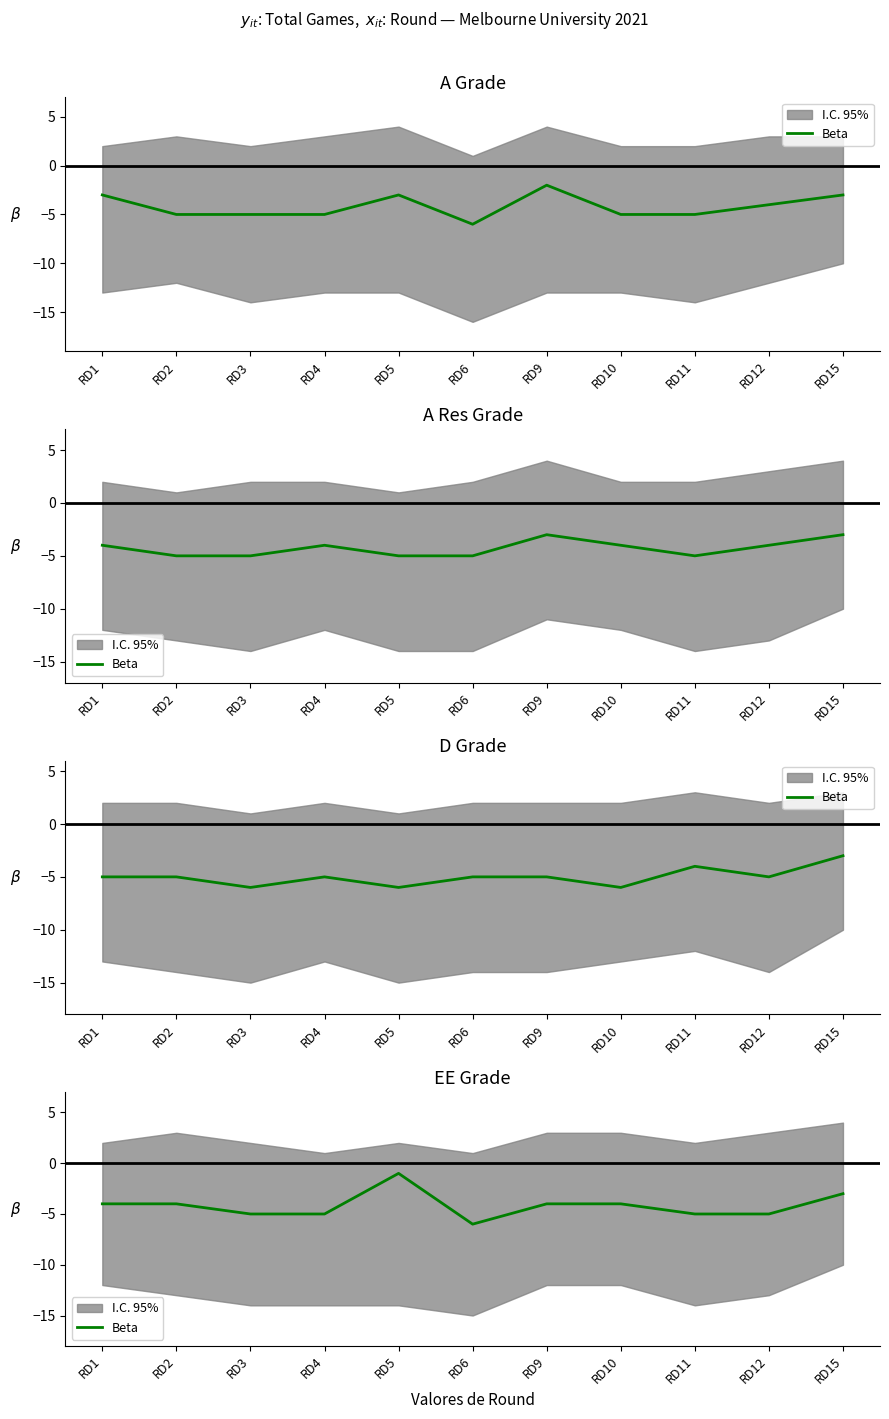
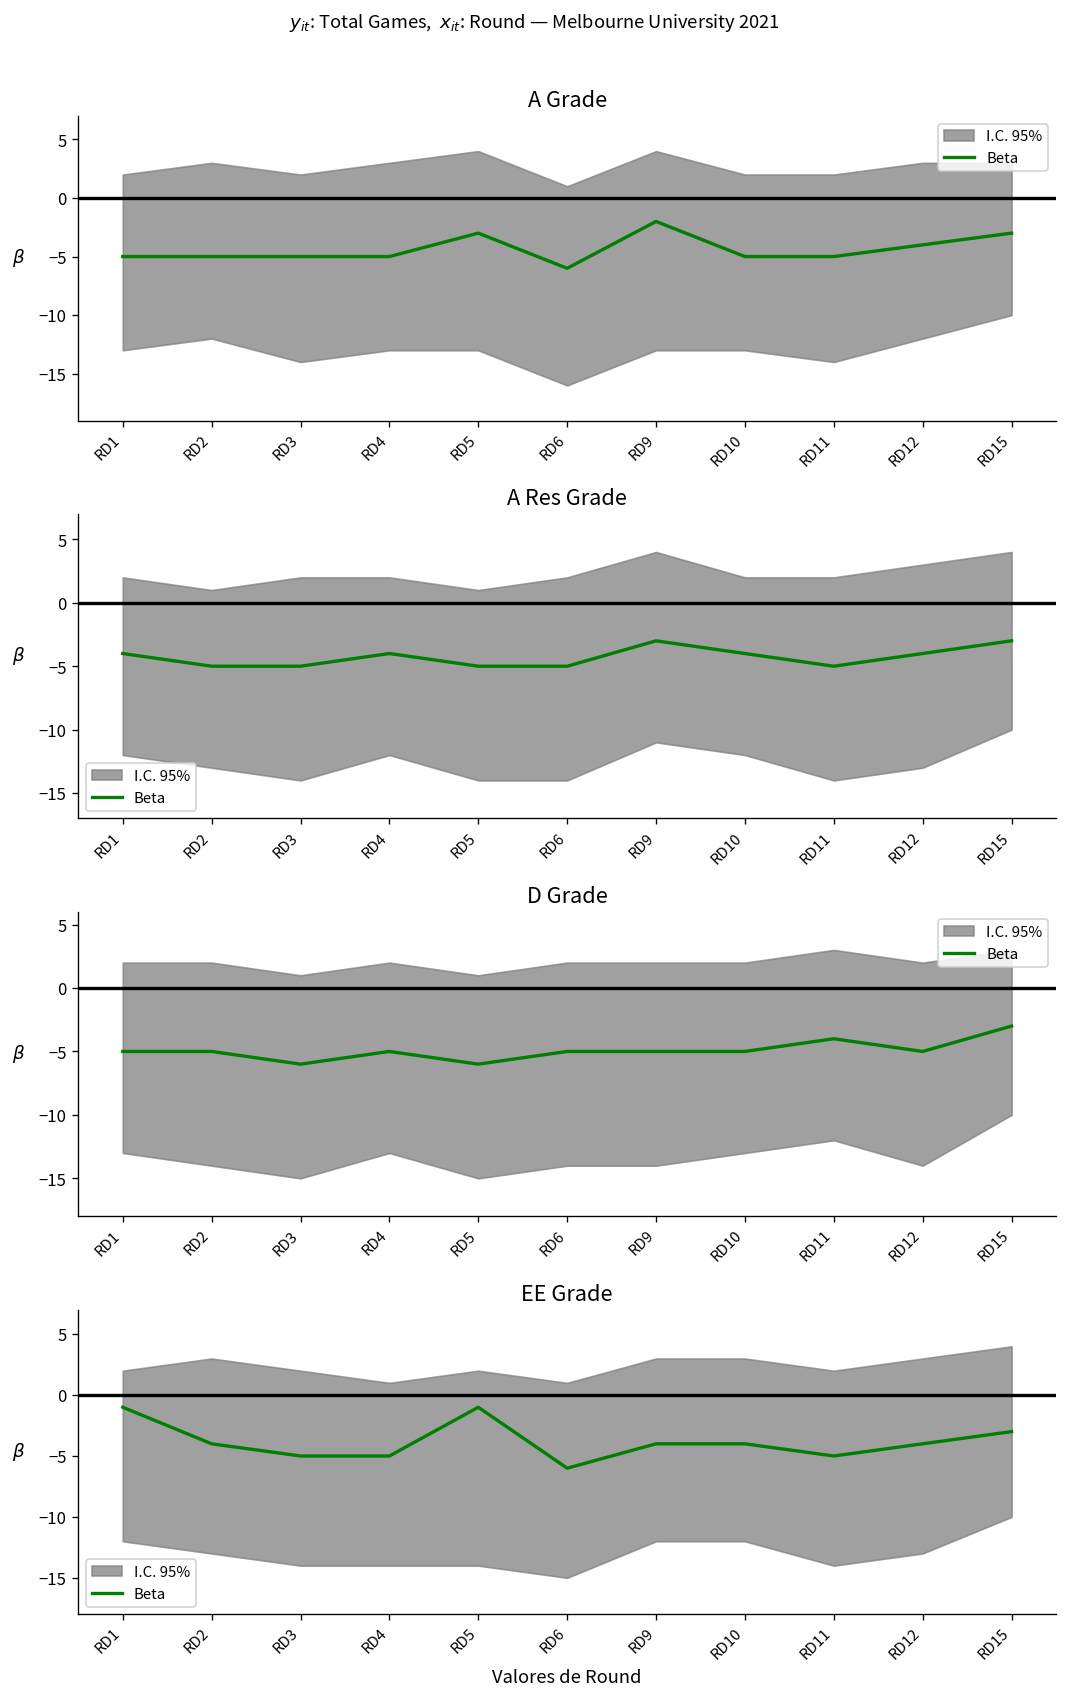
  {
    "A Grade": {
      "Beta": {
-       "RD1": -3,
+       "RD1": -5,
        "RD2": -5,
        "RD3": -5,
        "RD4": -5,
        "RD5": -3,
        "RD6": -6,
        "RD9": -2,
        "RD10": -5,
        "RD11": -5,
        "RD12": -4,
        "RD15": -3
      }
    },
    "A Res Grade": {
      "Beta": {
        "RD1": -4.0,
        "RD2": -5.0,
        "RD3": -5.0,
        "RD4": -4.0,
        "RD5": -5.0,
        "RD6": -5.0,
        "RD9": -3.0,
        "RD10": -4.0,
        "RD11": -5.0,
        "RD12": -4.0,
        "RD15": -3.0
      }
    },
    "D Grade": {
      "Beta": {
        "RD1": -5,
        "RD2": -5,
        "RD3": -6,
        "RD4": -5,
        "RD5": -6,
        "RD6": -5,
        "RD9": -5,
-       "RD10": -6,
+       "RD10": -5,
        "RD11": -4,
        "RD12": -5,
        "RD15": -3
      }
    },
    "EE Grade": {
      "Beta": {
-       "RD1": -4,
+       "RD1": -1,
        "RD2": -4,
        "RD3": -5,
        "RD4": -5,
        "RD5": -1,
        "RD6": -6,
        "RD9": -4,
        "RD10": -4,
        "RD11": -5,
-       "RD12": -5,
+       "RD12": -4,
        "RD15": -3
      }
    }
  }
